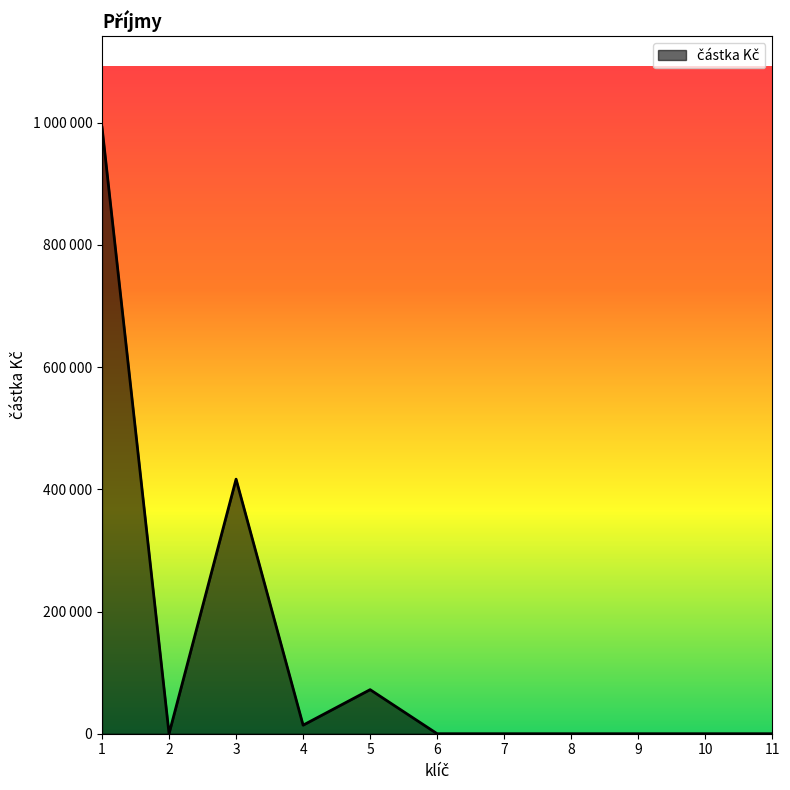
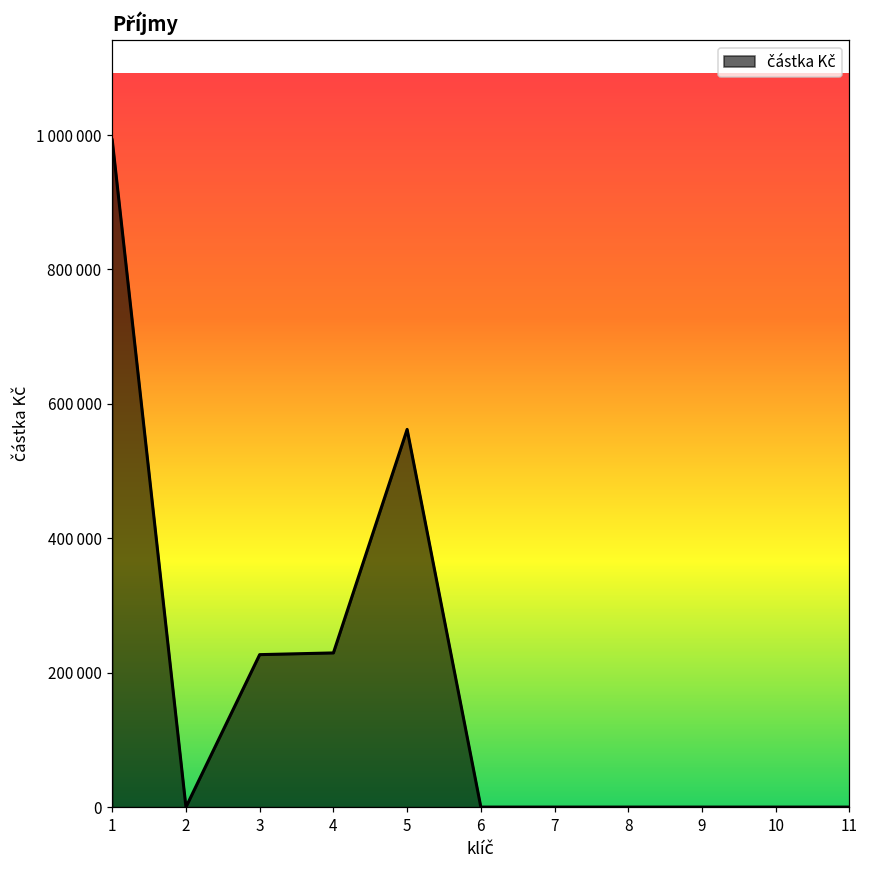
  {
    "1": 990000,
    "2": 0,
-   "3": 420000,
-   "4": 10000,
-   "5": 70000,
+   "3": 230000,
+   "4": 230000,
+   "5": 560000,
    "6": 0,
    "7": 0,
    "8": 0,
    "9": 0,
    "10": 0,
    "11": 0
  }
